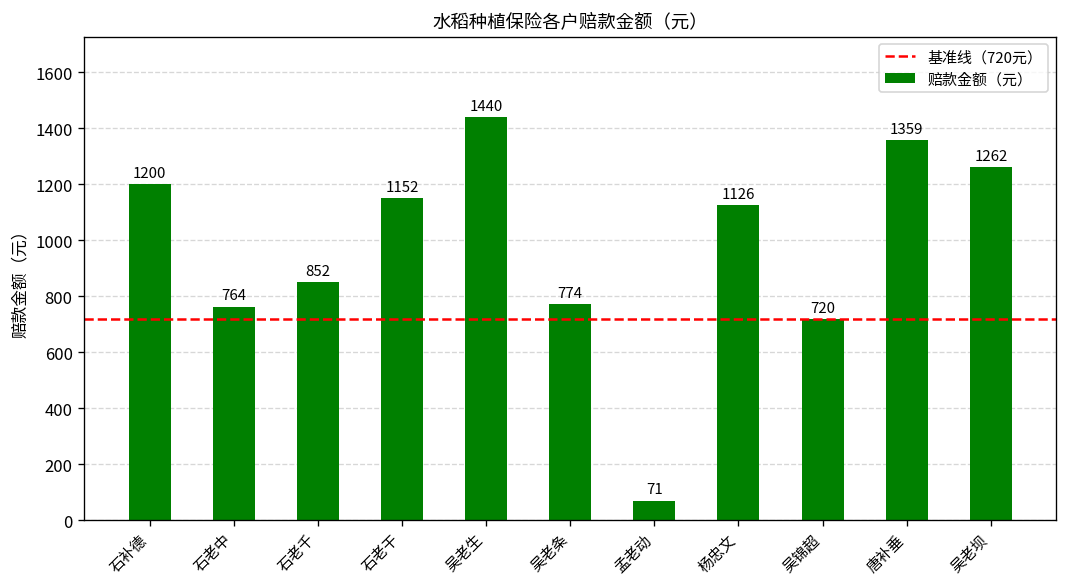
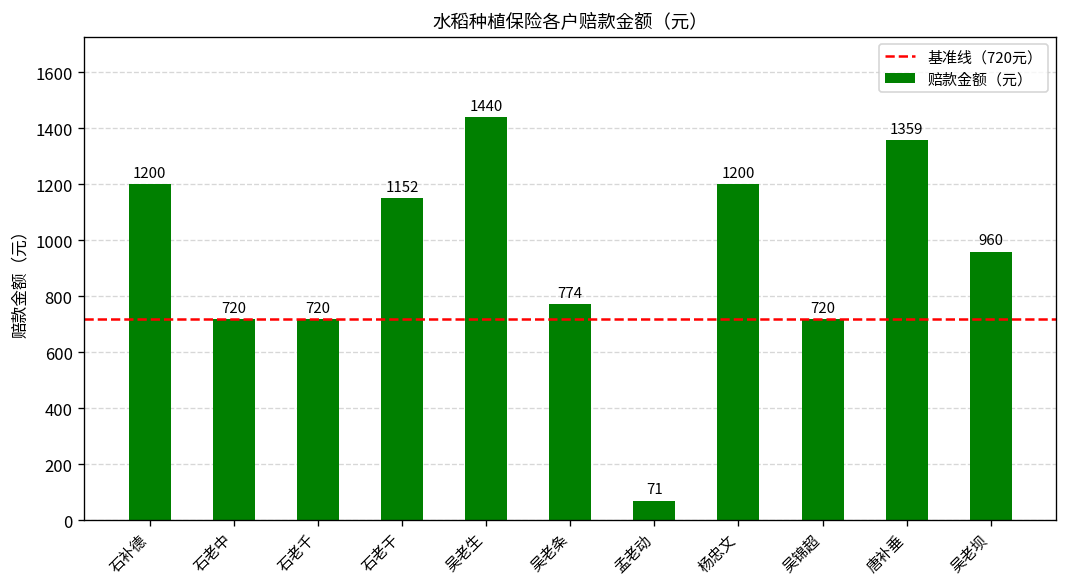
  {
    "石补德": 1200,
-   "石老中": 764,
-   "石老千": 852,
+   "石老中": 720,
+   "石老千": 720,
    "石老干": 1152,
    "吴老生": 1440,
    "吴老条": 774,
    "孟老动": 71,
-   "杨忠文": 1126,
+   "杨忠文": 1200,
    "吴锦超": 720,
    "唐补垂": 1359,
-   "吴老坝": 1262
+   "吴老坝": 960
  }
